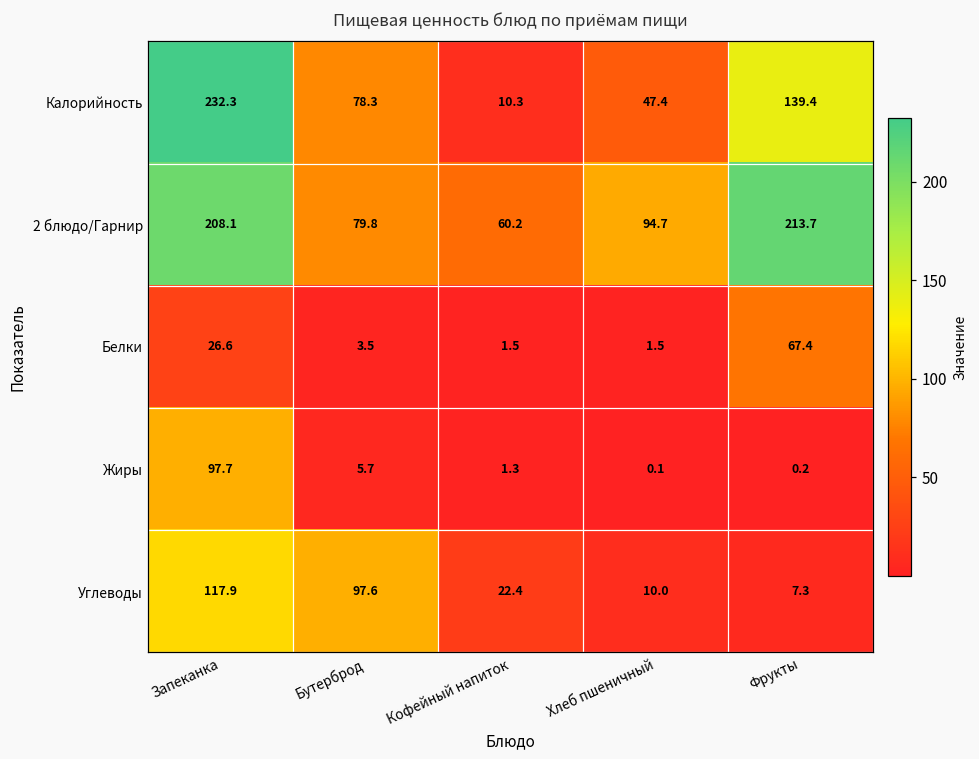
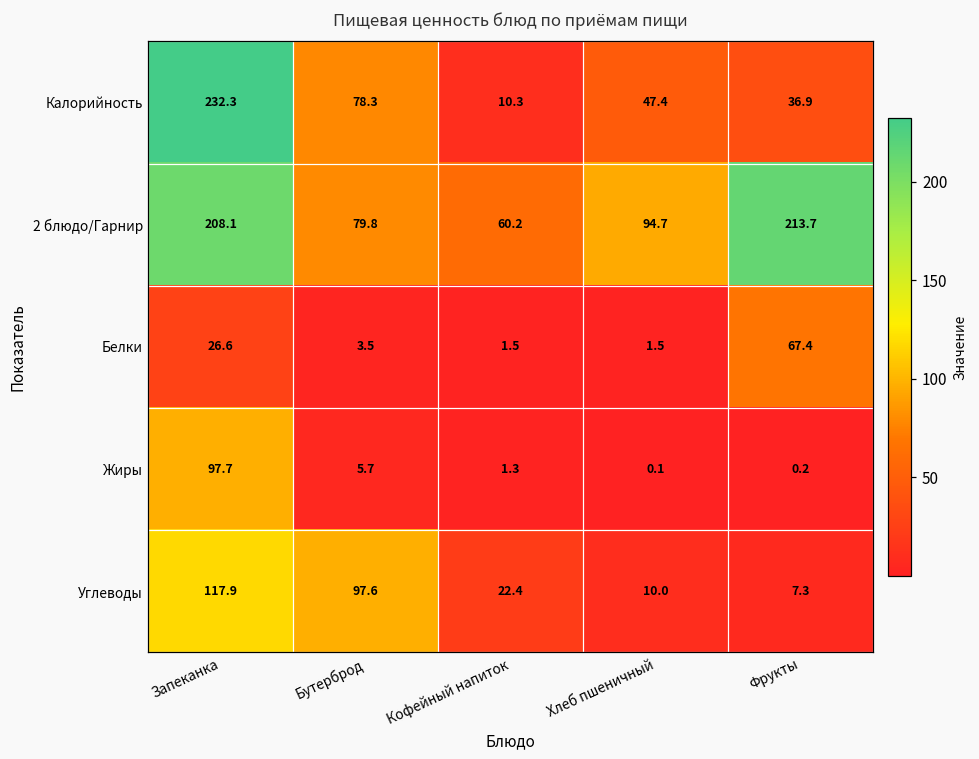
  {
    "Калорийность": {
      "Запеканка": 232.3,
      "Бутерброд": 78.3,
      "Кофейный напиток": 10.3,
      "Хлеб пшеничный": 47.4,
-     "Фрукты": 139.4
+     "Фрукты": 36.9
    },
    "2 блюдо/Гарнир": {
      "Запеканка": 208.1,
      "Бутерброд": 79.8,
      "Кофейный напиток": 60.2,
      "Хлеб пшеничный": 94.7,
      "Фрукты": 213.7
    },
    "Белки": {
      "Запеканка": 26.6,
      "Бутерброд": 3.5,
      "Кофейный напиток": 1.5,
      "Хлеб пшеничный": 1.5,
      "Фрукты": 67.4
    },
    "Жиры": {
      "Запеканка": 97.7,
      "Бутерброд": 5.7,
      "Кофейный напиток": 1.3,
      "Хлеб пшеничный": 0.1,
      "Фрукты": 0.2
    },
    "Углеводы": {
      "Запеканка": 117.9,
      "Бутерброд": 97.6,
      "Кофейный напиток": 22.4,
      "Хлеб пшеничный": 10.0,
      "Фрукты": 7.3
    }
  }
